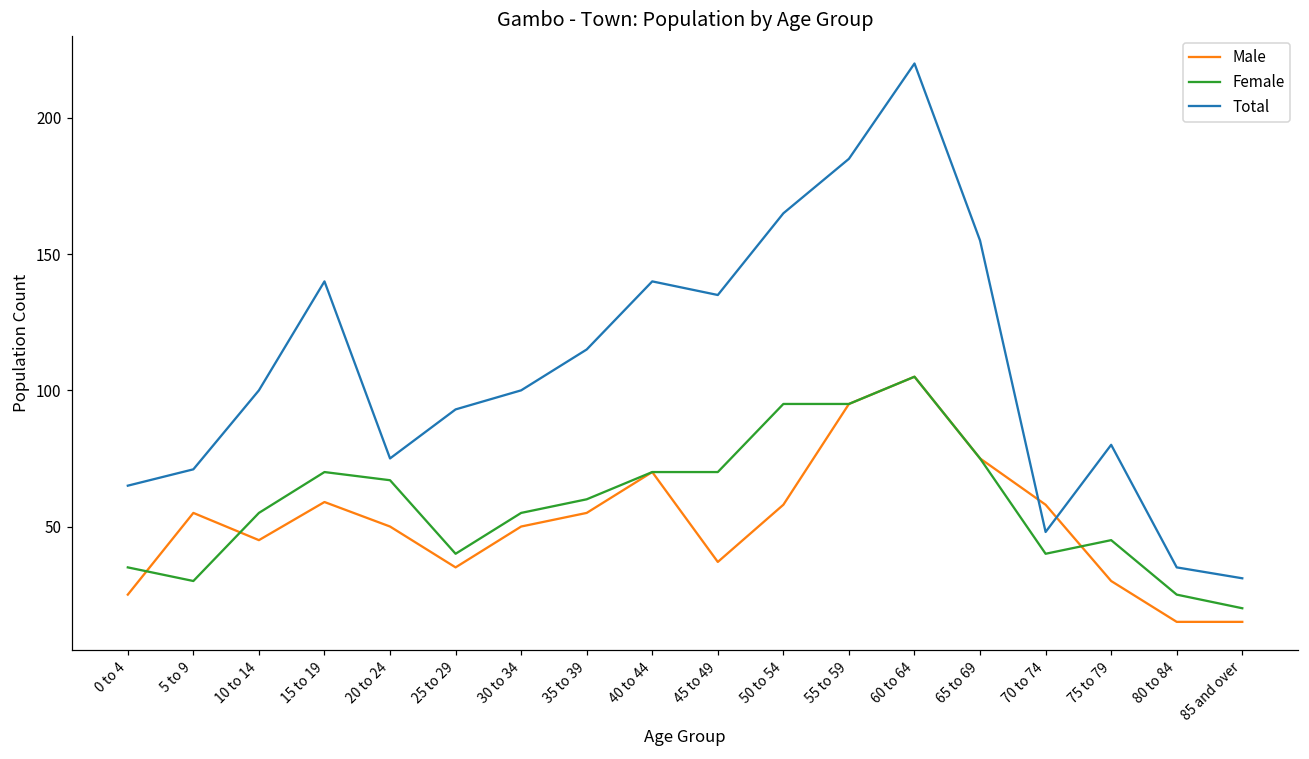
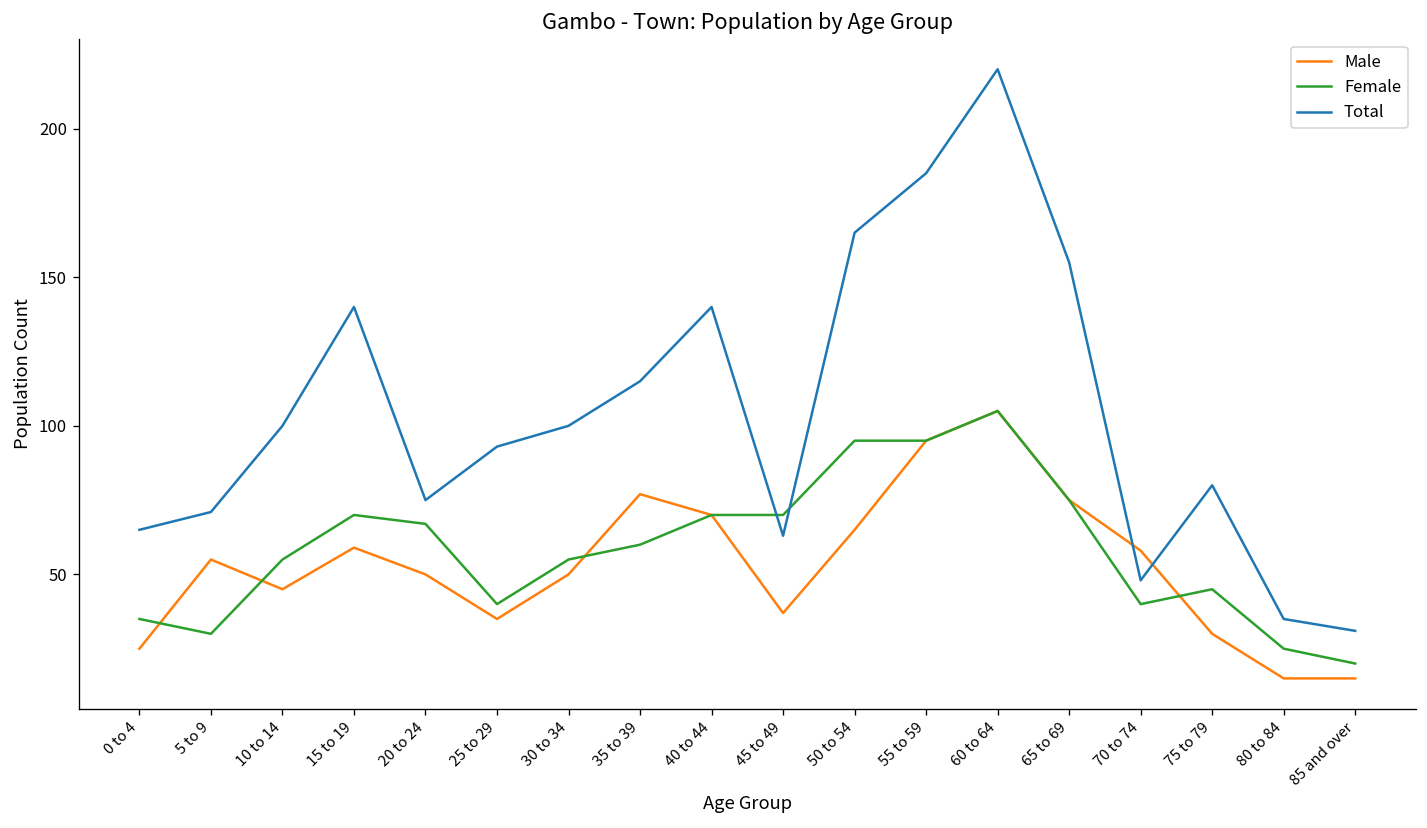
  {
    "Male": {
      "0 to 4": 25,
      "5 to 9": 55,
      "10 to 14": 45,
      "15 to 19": 59,
      "20 to 24": 50,
      "25 to 29": 35,
      "30 to 34": 50,
-     "35 to 39": 55,
+     "35 to 39": 77,
      "45 to 49": 37,
-     "50 to 54": 58,
+     "50 to 54": 65,
      "70 to 74": 58,
      "75 to 79": 30,
      "80 to 84": 15,
      "85 and over": 15
    },
    "Female": {
      "0 to 4": 35,
      "5 to 9": 30,
      "10 to 14": 55,
      "15 to 19": 70,
      "20 to 24": 67,
      "25 to 29": 40,
      "30 to 34": 55,
      "35 to 39": 60,
      "45 to 49": 70,
      "50 to 54": 95,
      "70 to 74": 40,
      "75 to 79": 45,
      "80 to 84": 25,
      "85 and over": 20
    },
    "Total": {
      "0 to 4": 65,
      "5 to 9": 71,
      "10 to 14": 100,
      "15 to 19": 140,
      "20 to 24": 75,
      "25 to 29": 93,
      "30 to 34": 100,
      "35 to 39": 115,
      "40 to 44": 140,
-     "45 to 49": 135,
+     "45 to 49": 63,
      "50 to 54": 165,
      "55 to 59": 185,
      "60 to 64": 220,
      "65 to 69": 155,
      "70 to 74": 48,
      "75 to 79": 80,
      "80 to 84": 35,
      "85 and over": 31
    }
  }
